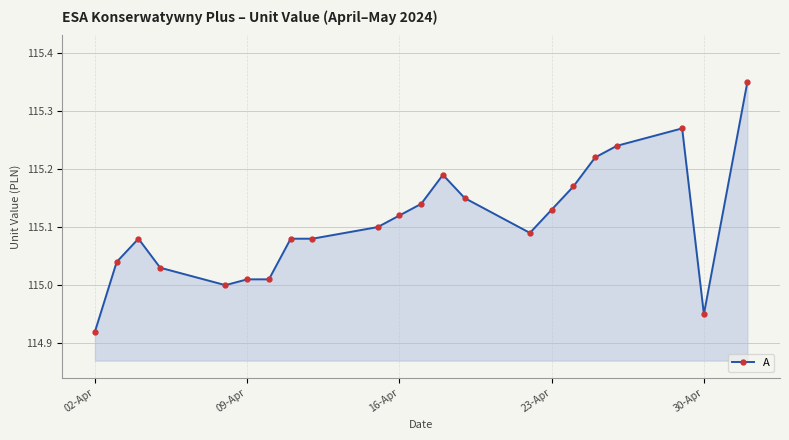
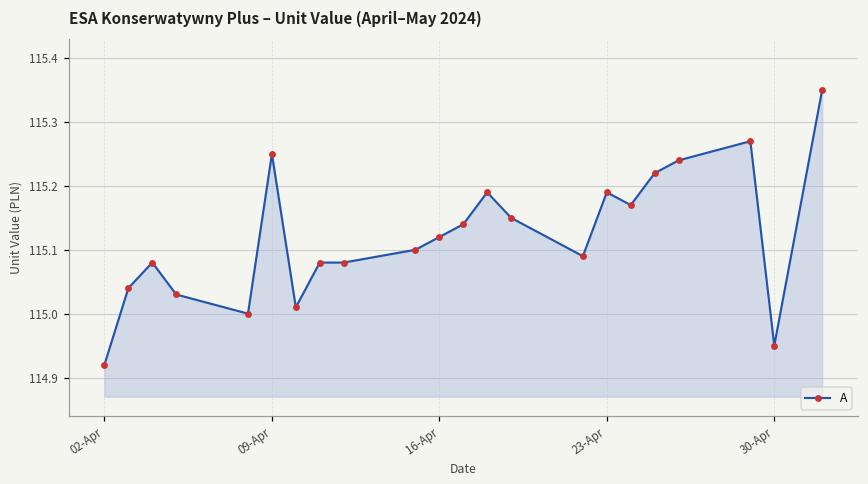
  {
    "02-Apr": 114.92,
-   "09-Apr": 115.01,
+   "09-Apr": 115.25,
    "16-Apr": 115.12,
-   "23-Apr": 115.13,
+   "23-Apr": 115.19,
    "30-Apr": 114.95
  }
